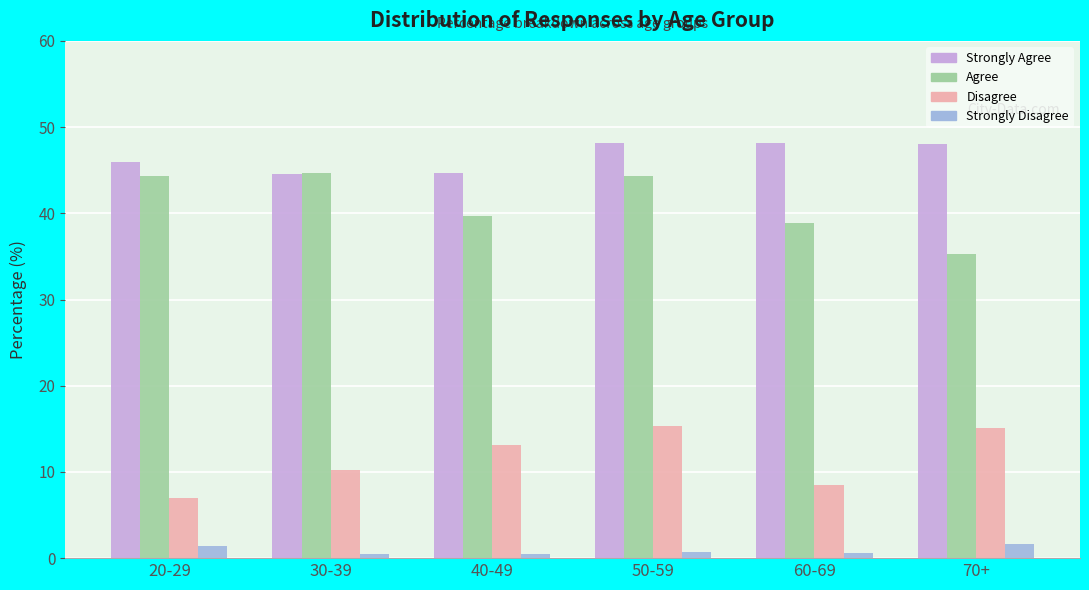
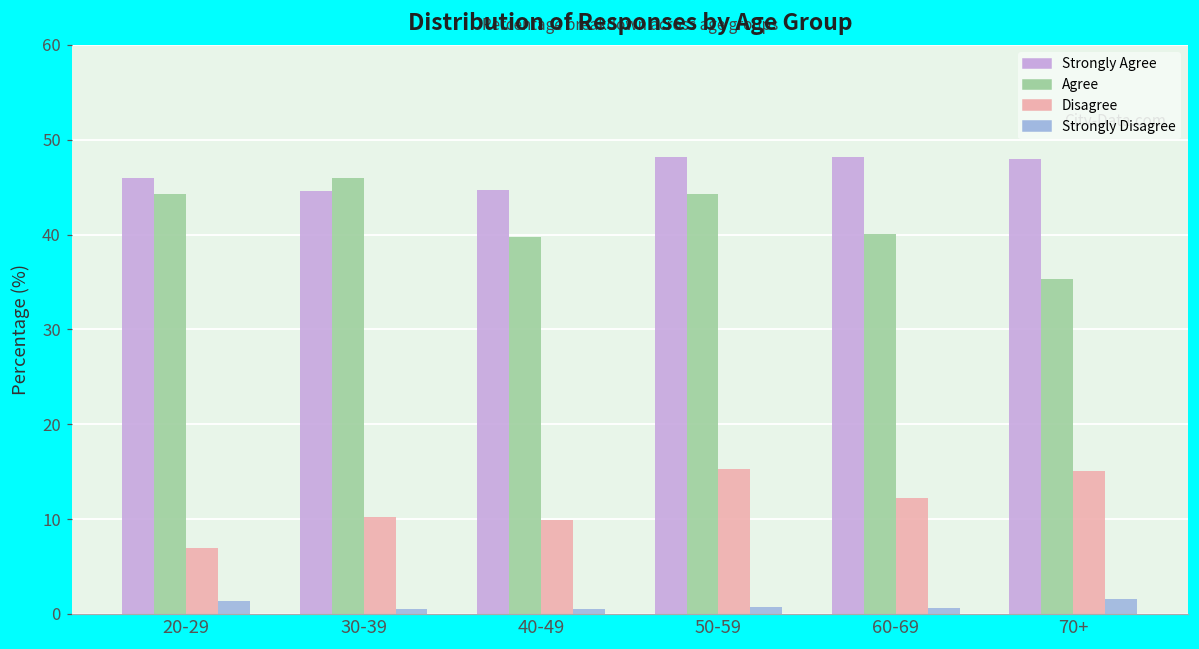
  {
    "Agree": {
      "20-29": 44,
-     "30-39": 45,
+     "30-39": 46,
      "40-49": 40,
      "50-59": 44,
-     "60-69": 39,
+     "60-69": 40,
      "70+": 35
    },
    "Disagree": {
      "20-29": 7,
      "30-39": 10,
-     "40-49": 13,
+     "40-49": 10,
      "50-59": 15,
-     "60-69": 9,
+     "60-69": 12,
      "70+": 15
    }
  }
